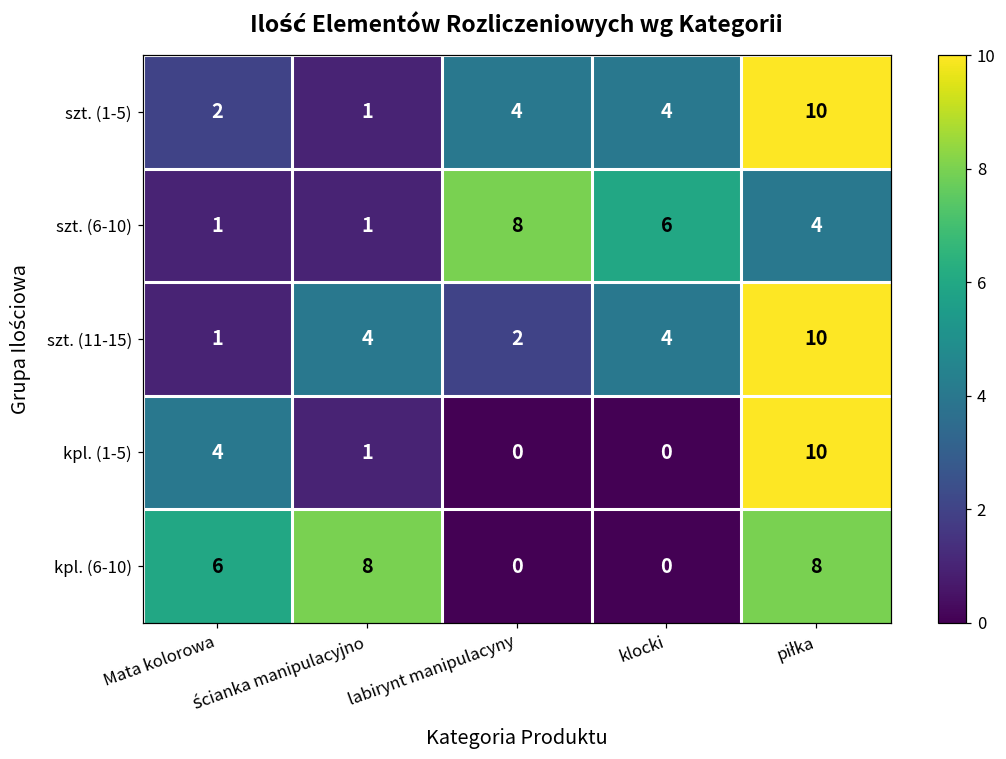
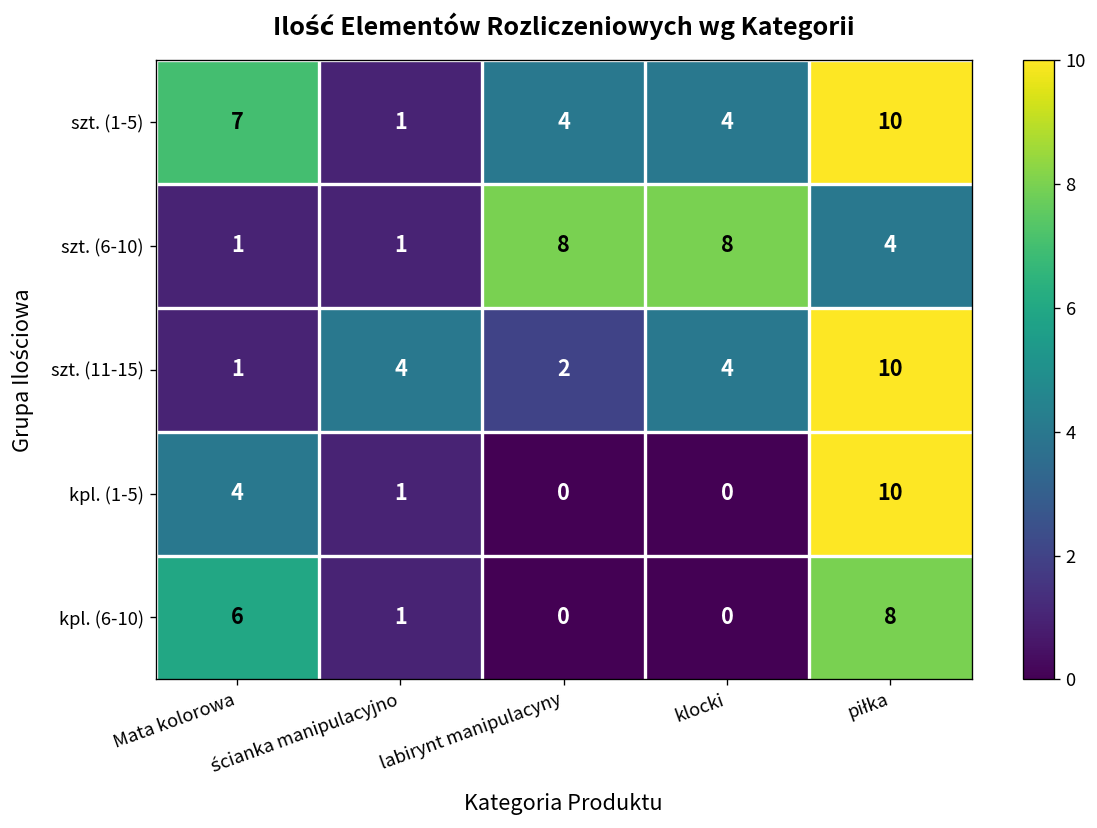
  {
    "szt. (1-5)": {
-     "Mata kolorowa": 2,
+     "Mata kolorowa": 7,
      "ścianka manipulacyjno": 1,
      "labirynt manipulacyny": 4,
      "klocki": 4,
      "piłka": 10
    },
    "szt. (6-10)": {
      "Mata kolorowa": 1,
      "ścianka manipulacyjno": 1,
      "labirynt manipulacyny": 8,
-     "klocki": 6,
+     "klocki": 8,
      "piłka": 4
    },
    "szt. (11-15)": {
      "Mata kolorowa": 1,
      "ścianka manipulacyjno": 4,
      "labirynt manipulacyny": 2,
      "klocki": 4,
      "piłka": 10
    },
    "kpl. (1-5)": {
      "Mata kolorowa": 4,
      "ścianka manipulacyjno": 1,
      "labirynt manipulacyny": 0,
      "klocki": 0,
      "piłka": 10
    },
    "kpl. (6-10)": {
      "Mata kolorowa": 6,
-     "ścianka manipulacyjno": 8,
+     "ścianka manipulacyjno": 1,
      "labirynt manipulacyny": 0,
      "klocki": 0,
      "piłka": 8
    }
  }
